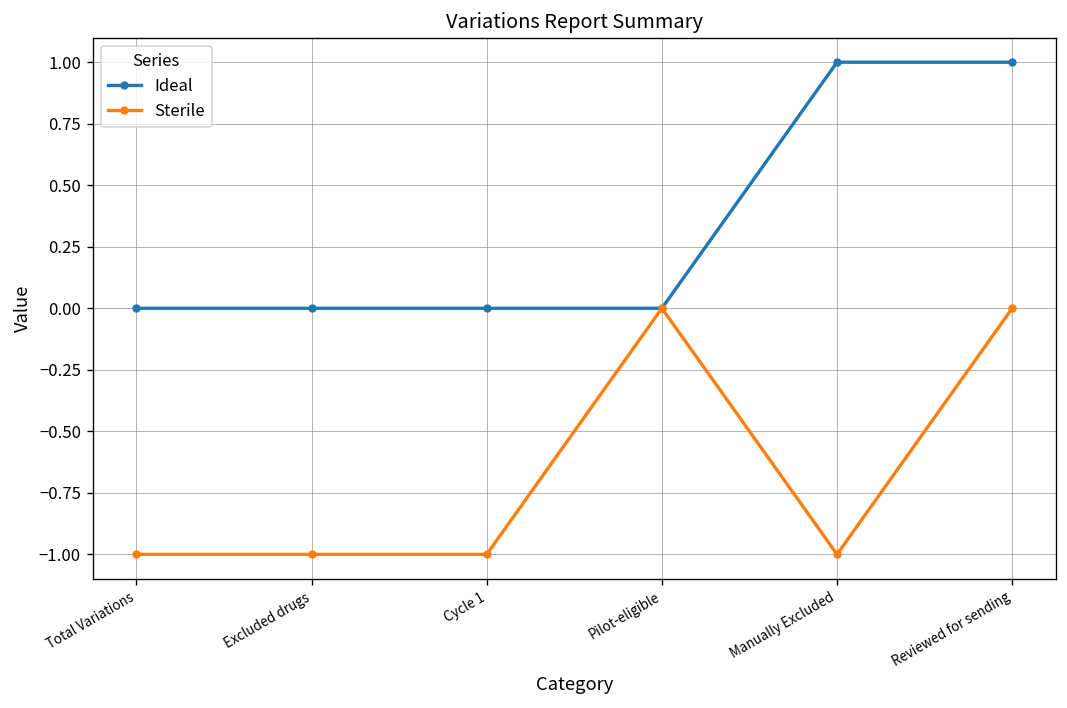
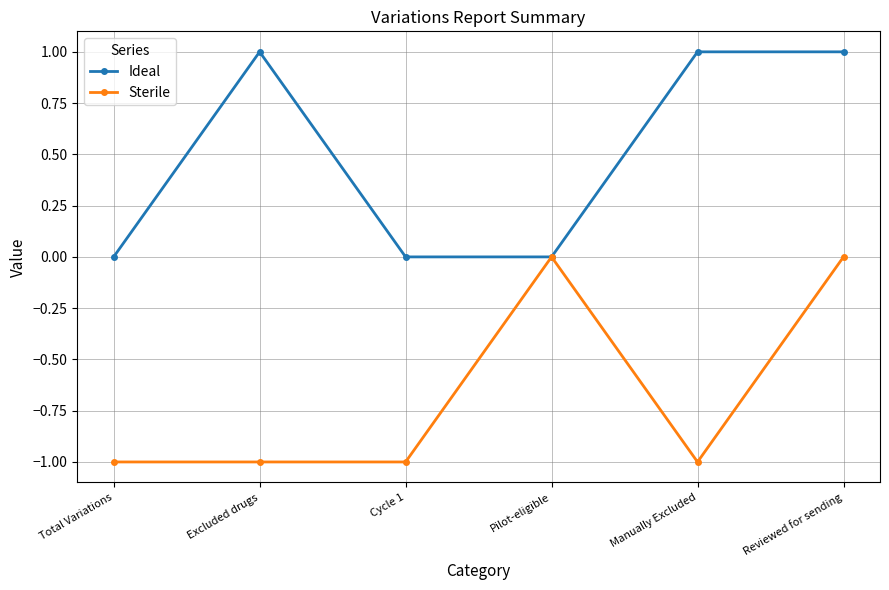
  {
    "Ideal": {
      "Total Variations": 0,
-     "Excluded drugs": 0,
+     "Excluded drugs": 1,
      "Cycle 1": 0,
      "Manually Excluded": 1,
      "Reviewed for sending": 1
    },
    "Sterile": {
      "Total Variations": -1,
      "Excluded drugs": -1,
      "Cycle 1": -1,
      "Manually Excluded": -1,
      "Reviewed for sending": 0
    }
  }
